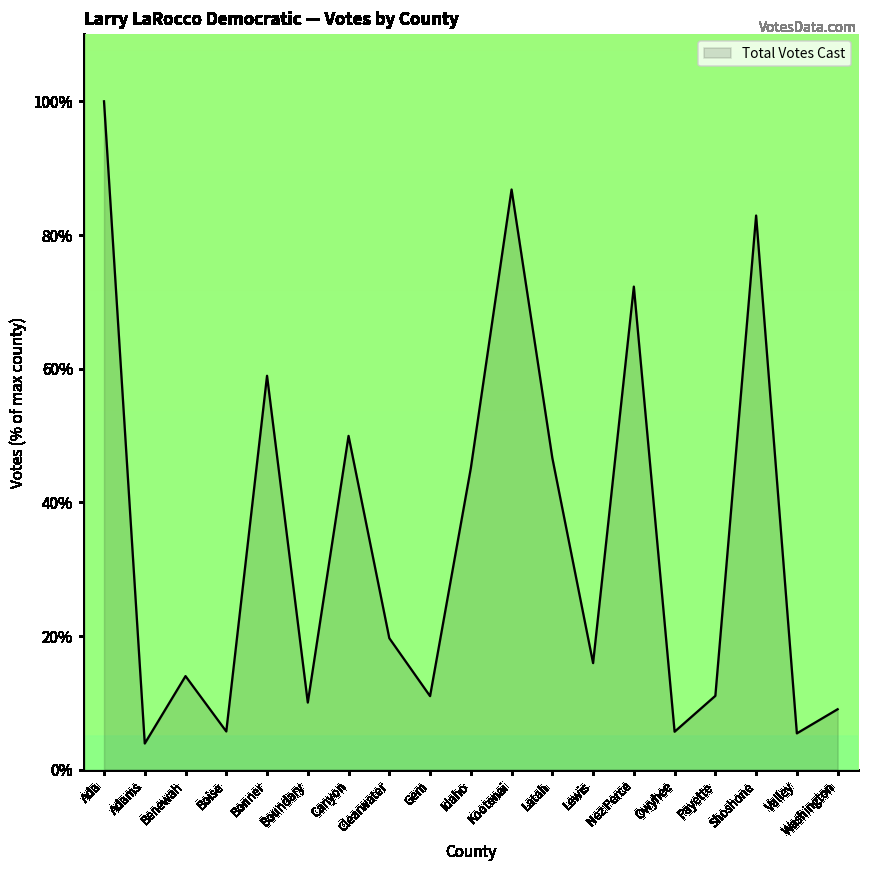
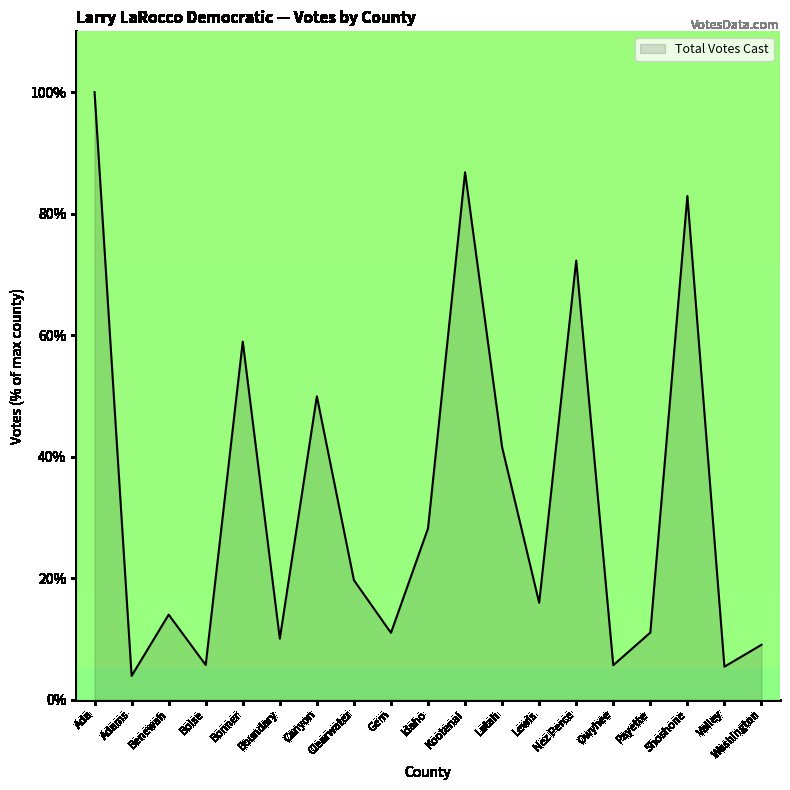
  {
    "Ada": "100%",
    "Benewah": "14%",
    "Boise": "6%",
    "Bonner": "59%",
    "Boundary": "10%",
    "Canyon": "50%",
    "Clearwater": "20%",
    "Gem": "11%",
-   "Idaho": "45%",
+   "Idaho": "28%",
    "Kootenai": "87%",
-   "Latah": "47%",
+   "Latah": "42%",
    "Lewis": "16%",
    "Nez Perce": "72%",
    "Owyhee": "6%",
    "Payette": "11%",
    "Shoshone": "83%",
    "Valley": "5%",
    "Washington": "9%"
  }
